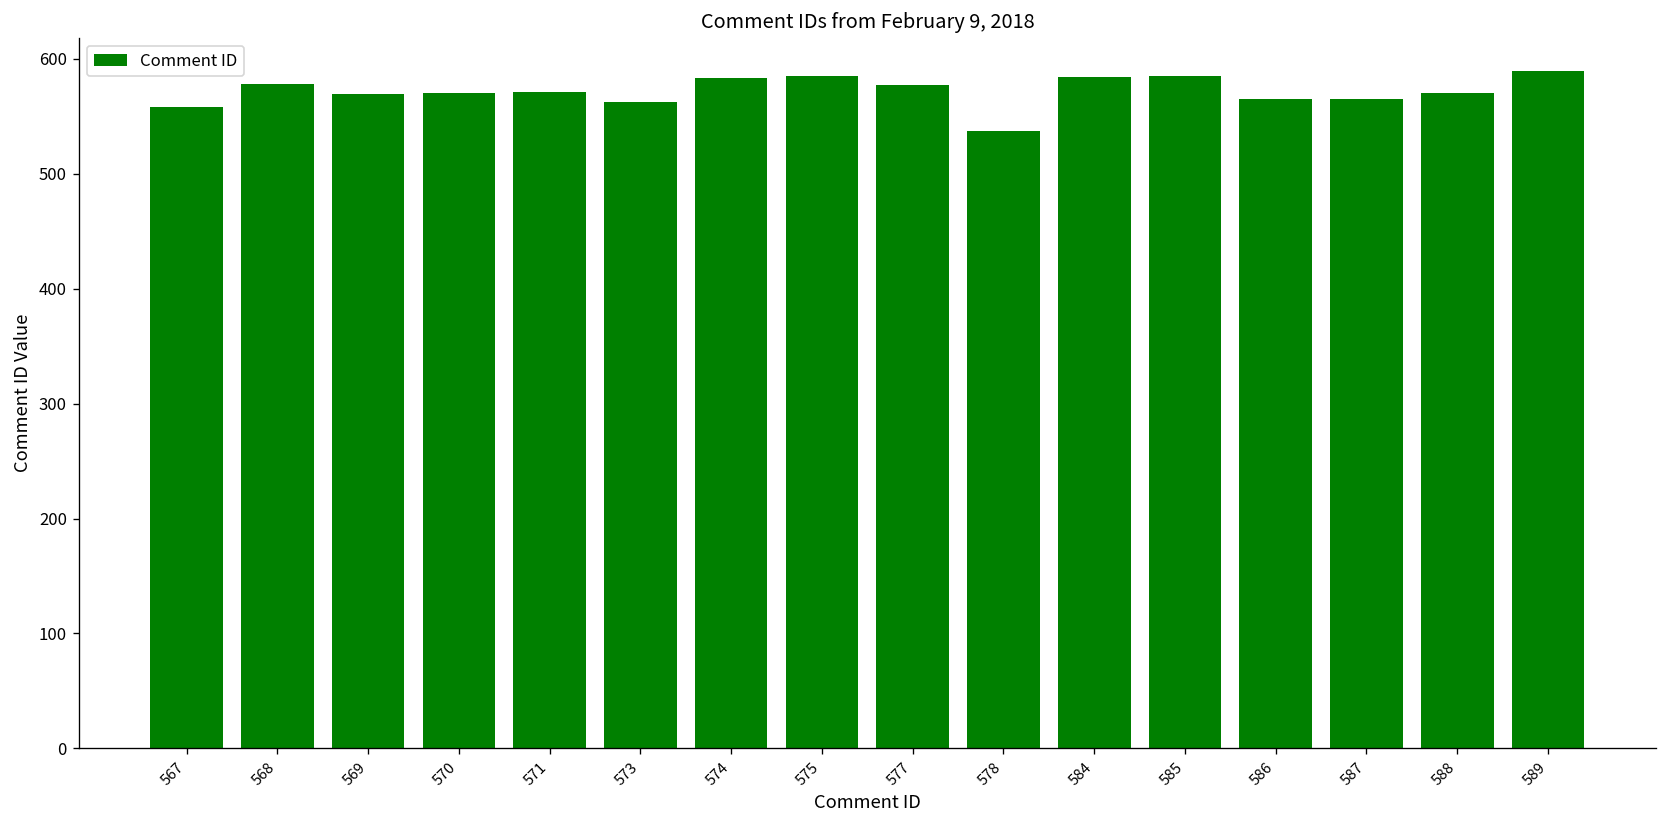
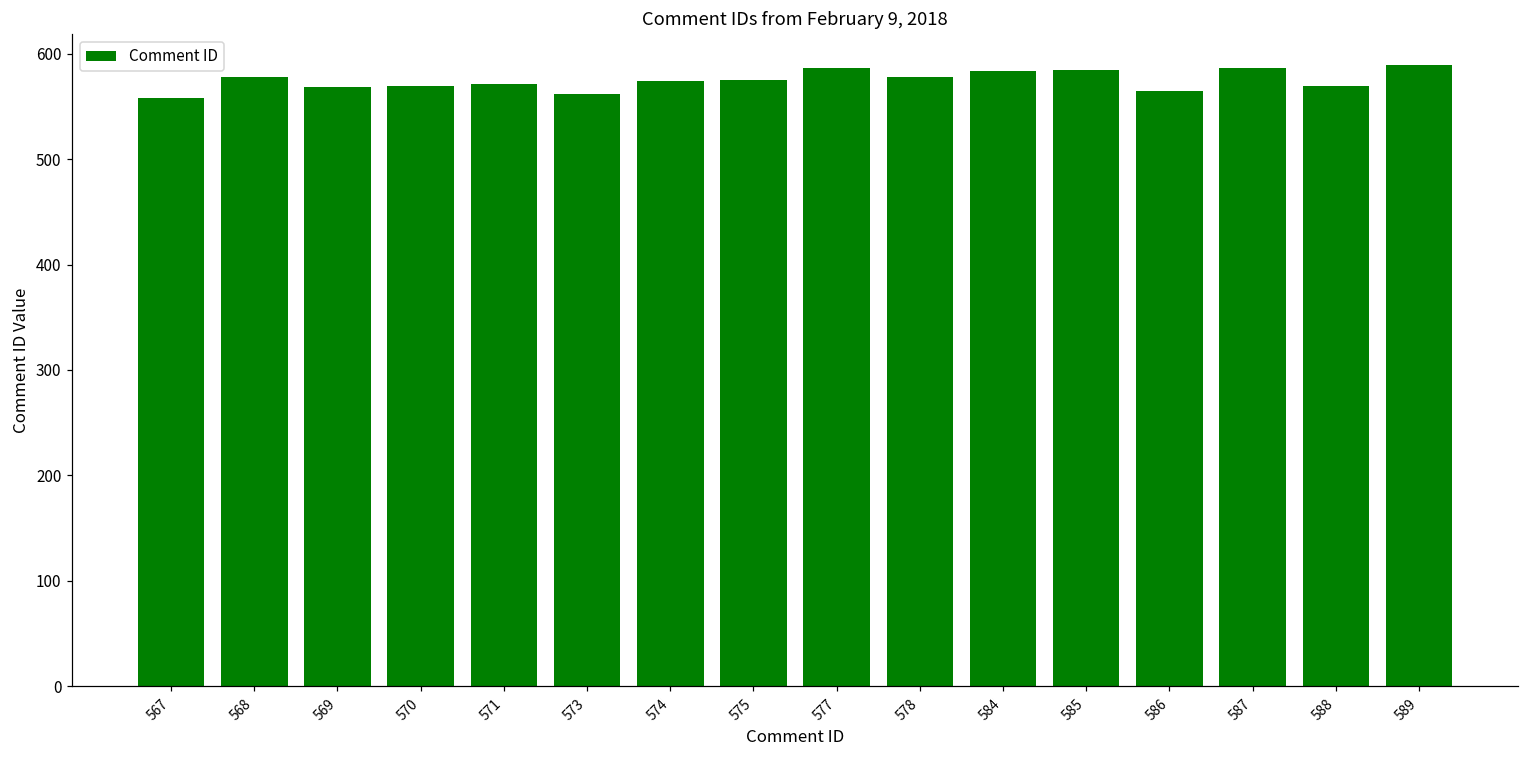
  {
    "567": 560,
    "568": 580,
    "569": 570,
    "570": 570,
    "571": 570,
    "573": 560,
-   "574": 580,
-   "575": 590,
-   "577": 580,
-   "578": 540,
+   "574": 570,
+   "575": 580,
+   "577": 590,
+   "578": 580,
    "584": 580,
    "585": 590,
    "586": 570,
-   "587": 570,
+   "587": 590,
    "588": 570,
    "589": 590
  }
